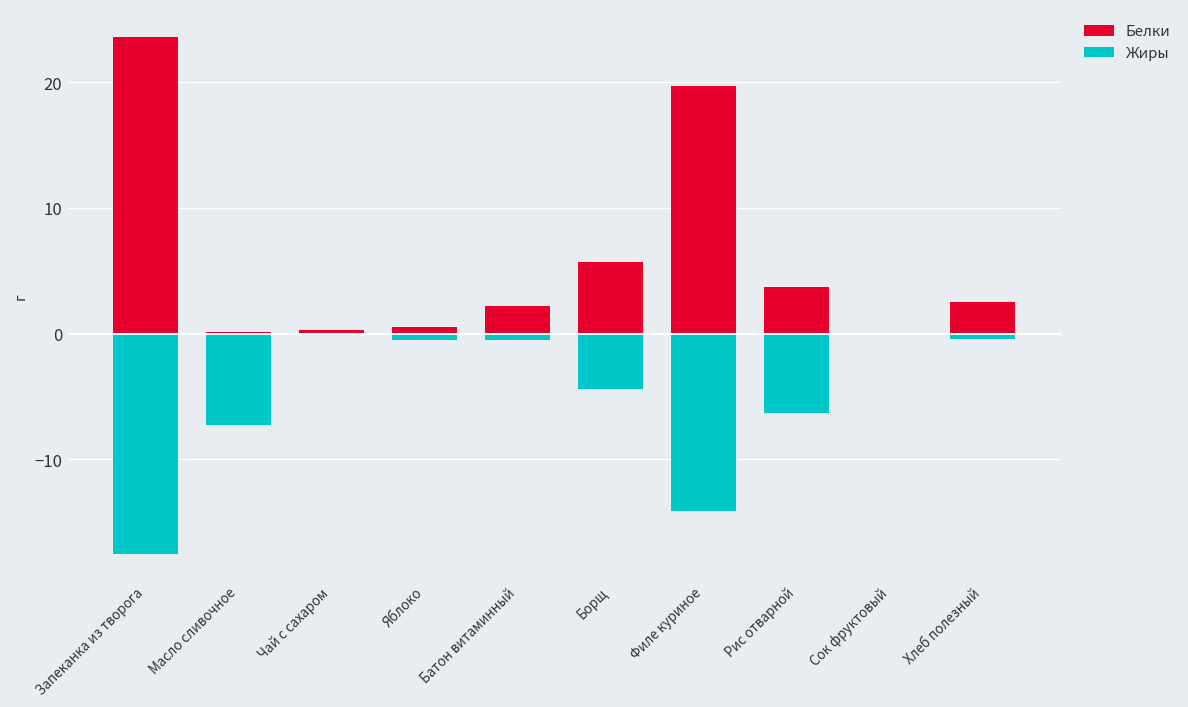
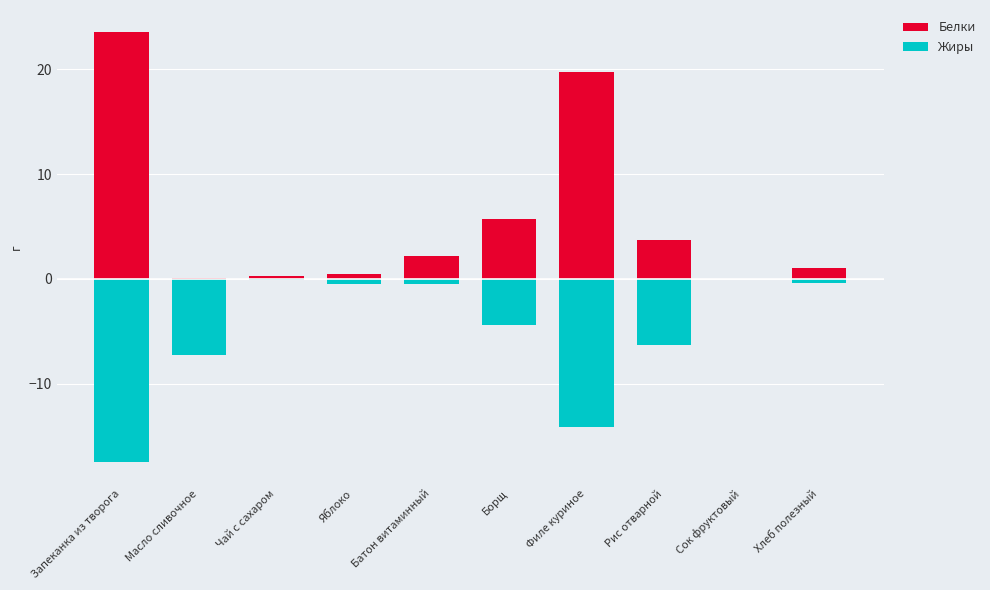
  {
    "Белки": {
      "Запеканка из творога": 23.6,
      "Чай с сахаром": 0.3,
      "Яблоко": 0.5,
      "Батон витаминный": 2.2,
      "Борщ": 5.7,
      "Филе куриное": 19.7,
      "Рис отварной": 3.7,
      "Сок фруктовый": 0.0,
-     "Хлеб полезный": 2.5
+     "Хлеб полезный": 1.0
    },
    "Жиры": {
      "Запеканка из творога": -17.5,
      "Масло сливочное": -7.3,
      "Яблоко": -0.5,
      "Батон витаминный": -0.5,
      "Борщ": -4.4,
      "Филе куриное": -14.1,
      "Рис отварной": -6.3,
      "Сок фруктовый": 0.0,
      "Хлеб полезный": -0.4
    }
  }
